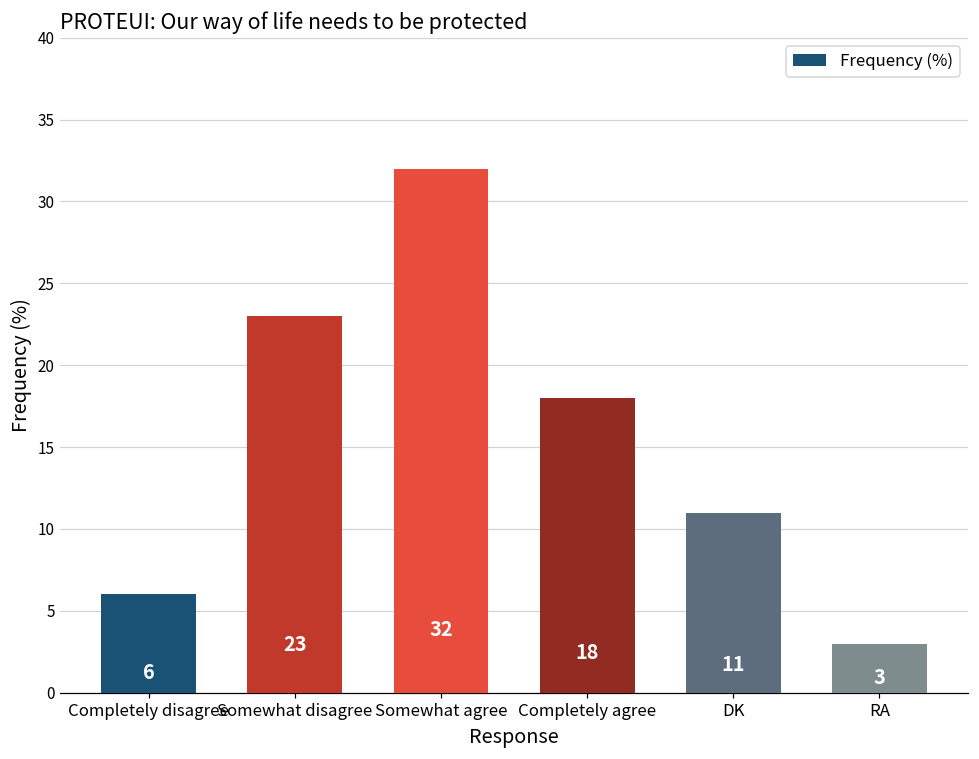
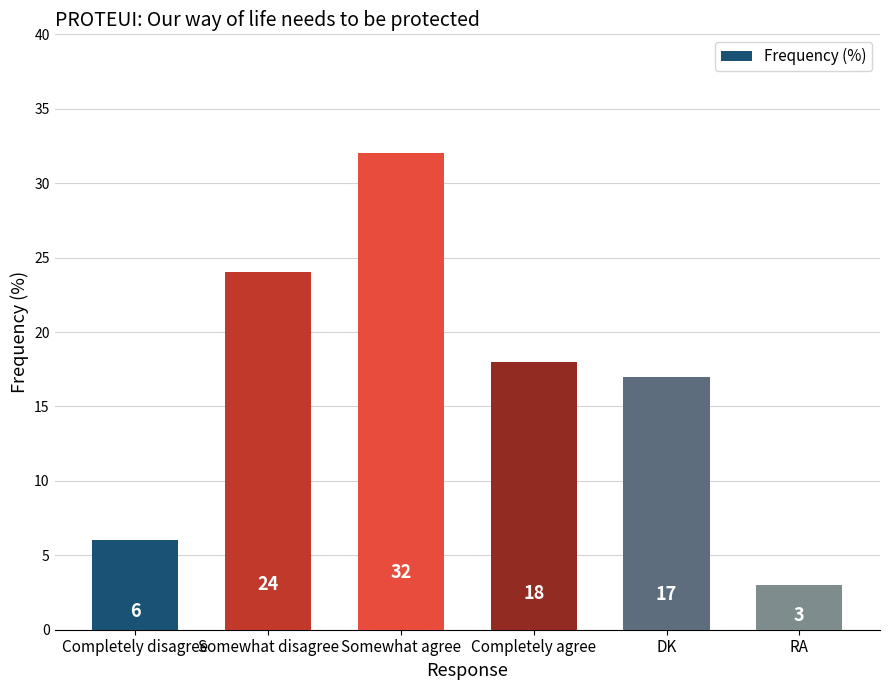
  {
    "Completely disagree": 6,
-   "Somewhat disagree": 23,
+   "Somewhat disagree": 24,
    "Somewhat agree": 32,
    "Completely agree": 18,
-   "DK": 11,
+   "DK": 17,
    "RA": 3
  }
